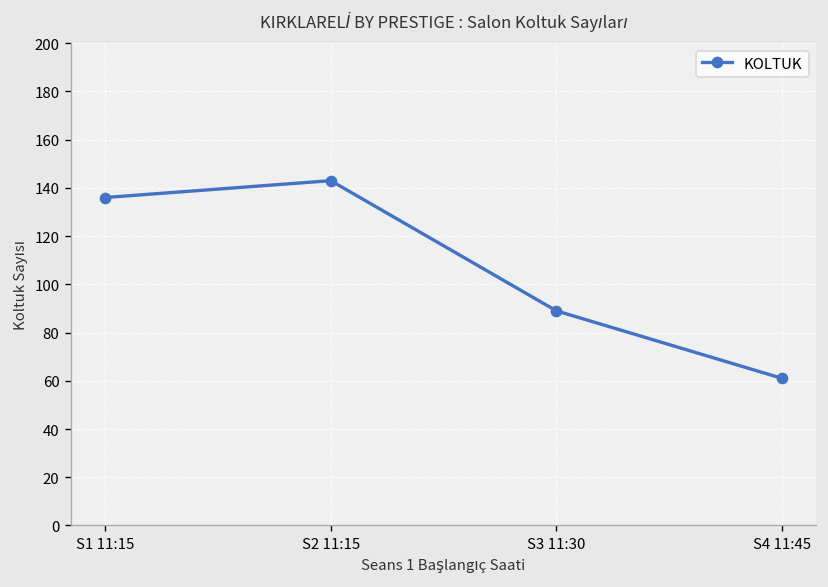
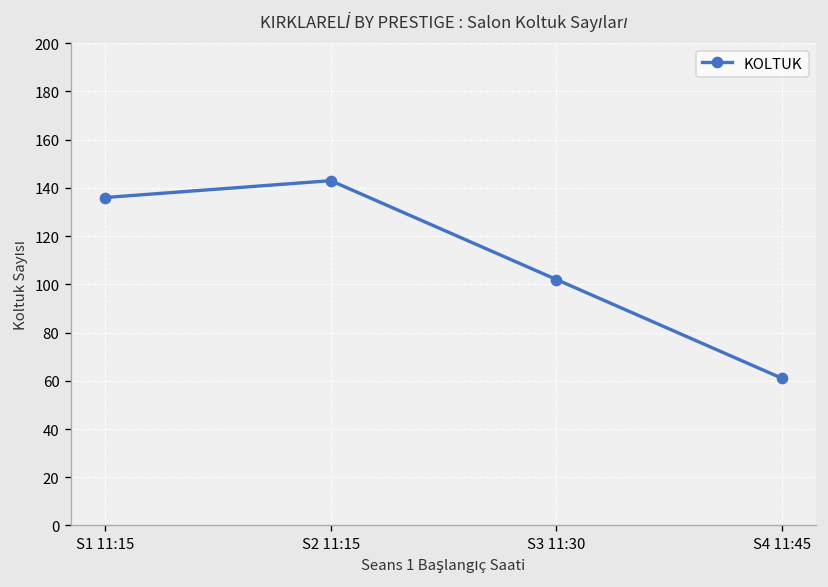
  {
    "S1 11:15": 136,
    "S2 11:15": 143,
-   "S3 11:30": 89,
+   "S3 11:30": 102,
    "S4 11:45": 61
  }
